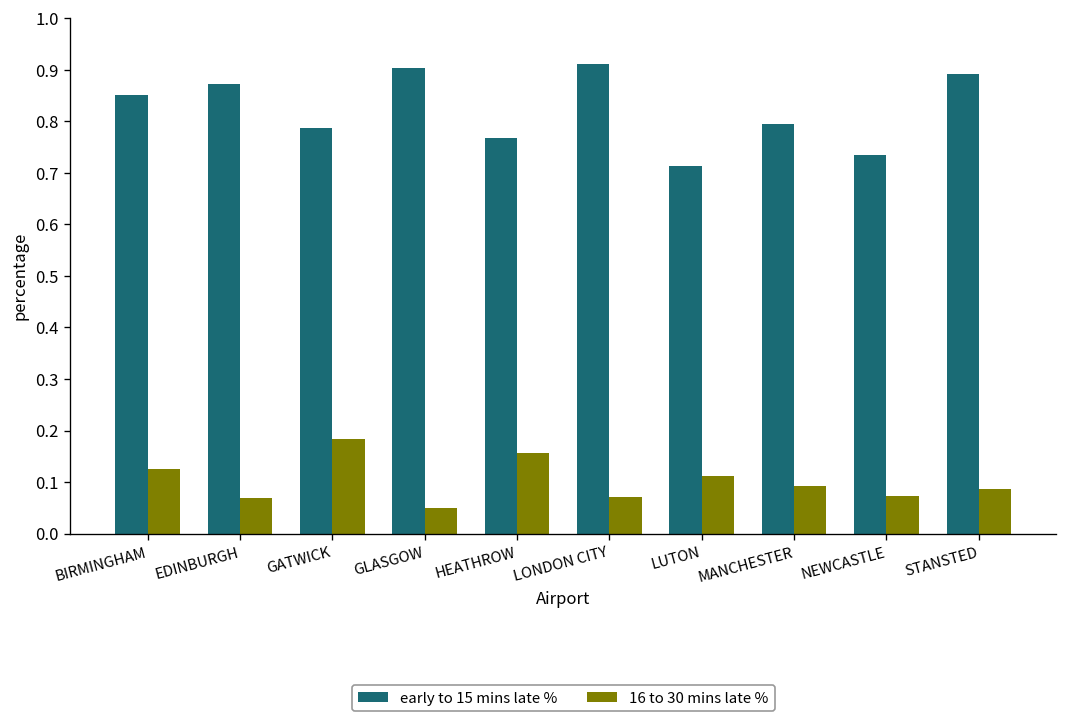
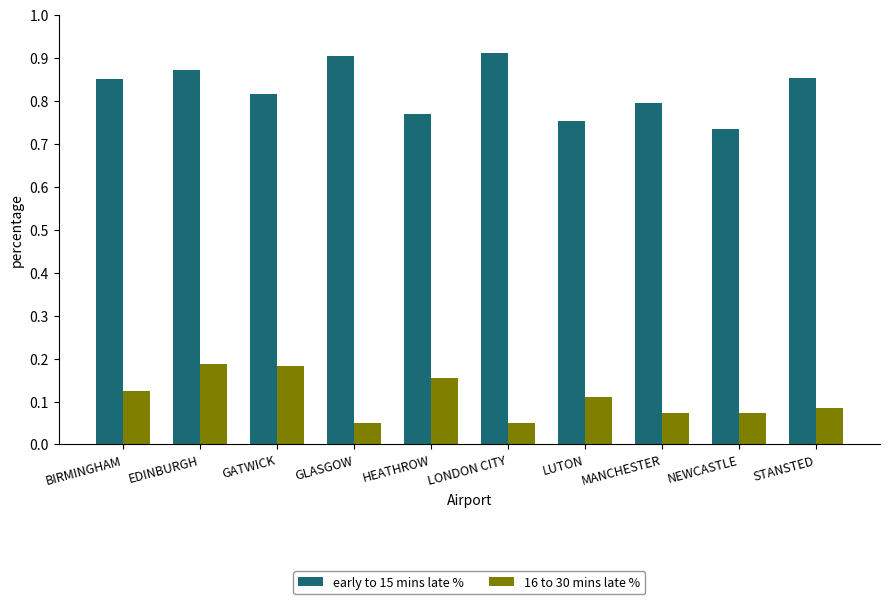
  {
    "early to 15 mins late %": {
      "BIRMINGHAM": 0.85,
      "EDINBURGH": 0.87,
-     "GATWICK": 0.79,
+     "GATWICK": 0.82,
      "GLASGOW": 0.90,
      "HEATHROW": 0.77,
      "LONDON CITY": 0.91,
-     "LUTON": 0.71,
+     "LUTON": 0.75,
      "MANCHESTER": 0.79,
      "NEWCASTLE": 0.74,
-     "STANSTED": 0.89
+     "STANSTED": 0.85
    },
    "16 to 30 mins late %": {
      "BIRMINGHAM": 0.12,
-     "EDINBURGH": 0.07,
+     "EDINBURGH": 0.19,
      "GATWICK": 0.18,
      "GLASGOW": 0.05,
      "HEATHROW": 0.16,
-     "LONDON CITY": 0.07,
+     "LONDON CITY": 0.05,
      "LUTON": 0.11,
-     "MANCHESTER": 0.09,
+     "MANCHESTER": 0.07,
      "NEWCASTLE": 0.07,
      "STANSTED": 0.09
    }
  }
